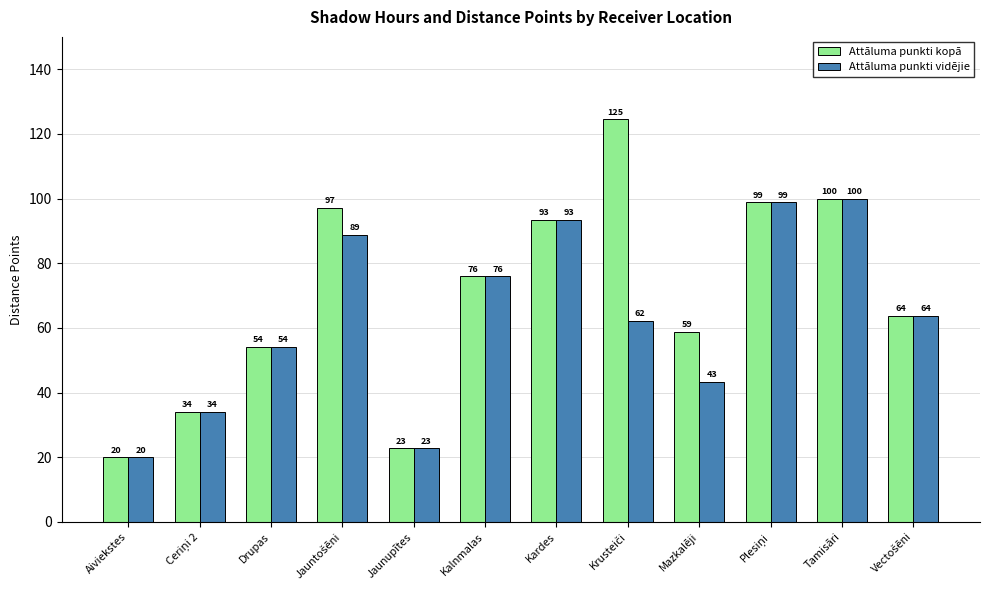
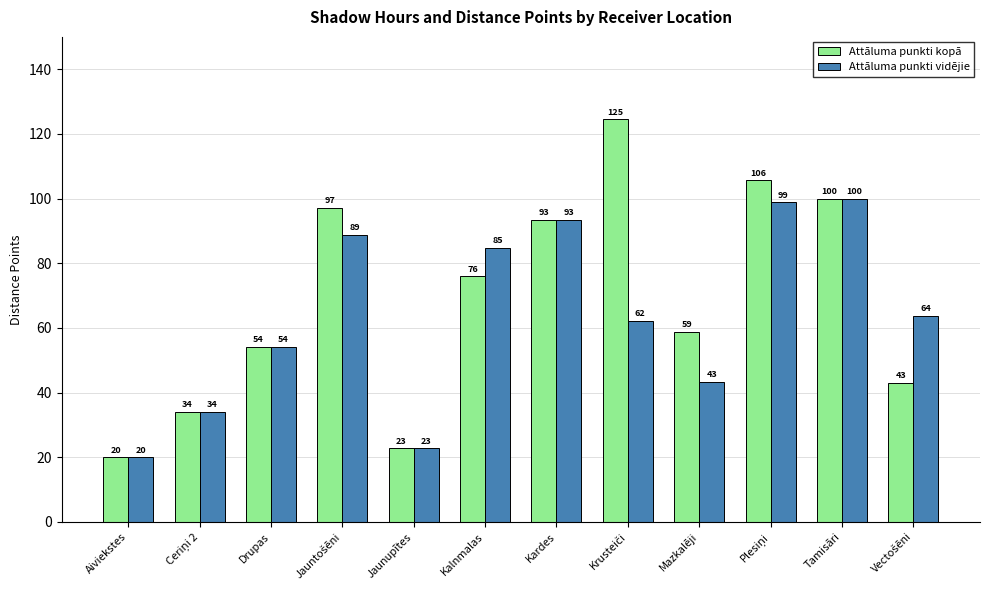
  {
    "Attāluma punkti kopā": {
      "Aiviekstes": 20,
      "Ceriņi 2": 34,
      "Drupas": 54,
      "Jauntošēni": 97,
      "Jaunupītes": 23,
      "Kalnmalas": 76,
      "Kardes": 93,
      "Krusteiči": 125,
      "Mazkalēji": 59,
-     "Plesiņi": 99,
+     "Plesiņi": 106,
      "Tamisāri": 100,
-     "Vectošēni": 64
+     "Vectošēni": 43
    },
    "Attāluma punkti vidējie": {
      "Aiviekstes": 20,
      "Ceriņi 2": 34,
      "Drupas": 54,
      "Jauntošēni": 89,
      "Jaunupītes": 23,
-     "Kalnmalas": 76,
+     "Kalnmalas": 85,
      "Kardes": 93,
      "Krusteiči": 62,
      "Mazkalēji": 43,
      "Plesiņi": 99,
      "Tamisāri": 100,
      "Vectošēni": 64
    }
  }
